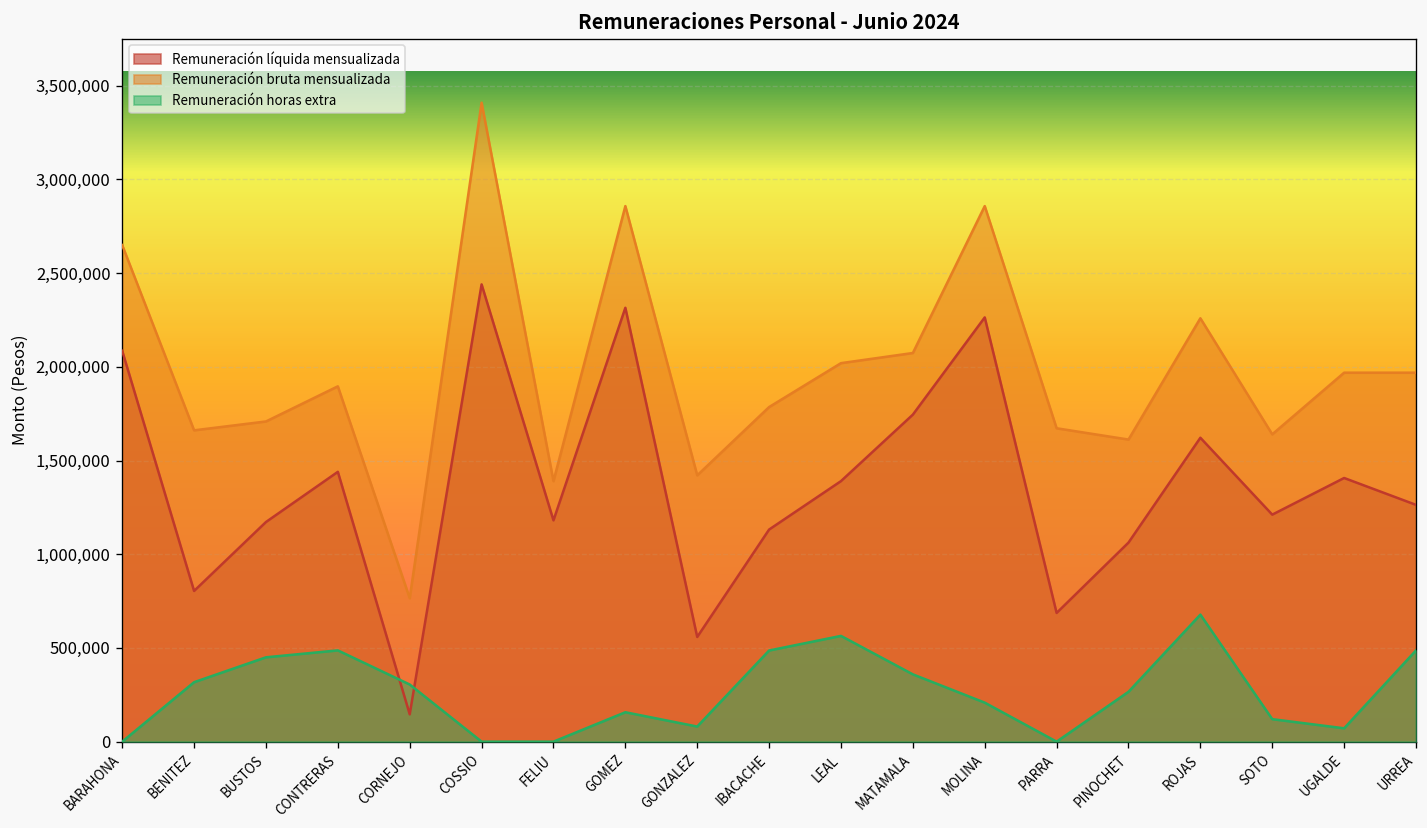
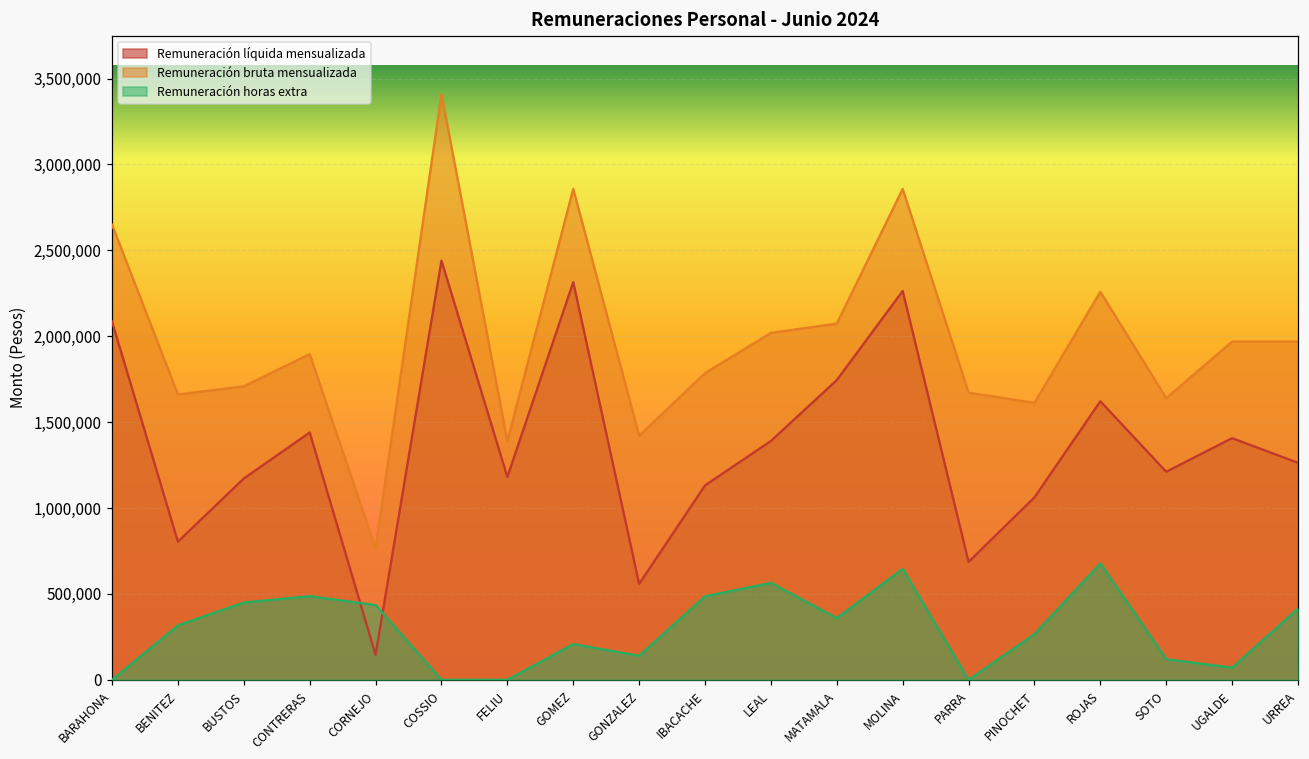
  {
    "Remuneración horas extra": {
      "BARAHONA": "0",
      "BENITEZ": "320,000",
      "BUSTOS": "450,000",
      "CONTRERAS": "490,000",
-     "CORNEJO": "300,000",
+     "CORNEJO": "440,000",
      "COSSIO": "0",
      "FELIU": "0",
-     "GOMEZ": "160,000",
-     "GONZALEZ": "80,000",
+     "GOMEZ": "210,000",
+     "GONZALEZ": "140,000",
      "IBACACHE": "490,000",
      "LEAL": "560,000",
      "MATAMALA": "360,000",
-     "MOLINA": "210,000",
+     "MOLINA": "650,000",
      "PARRA": "0",
      "PINOCHET": "270,000",
      "ROJAS": "680,000",
      "SOTO": "120,000",
      "UGALDE": "70,000",
-     "URREA": "490,000"
+     "URREA": "410,000"
    }
  }
